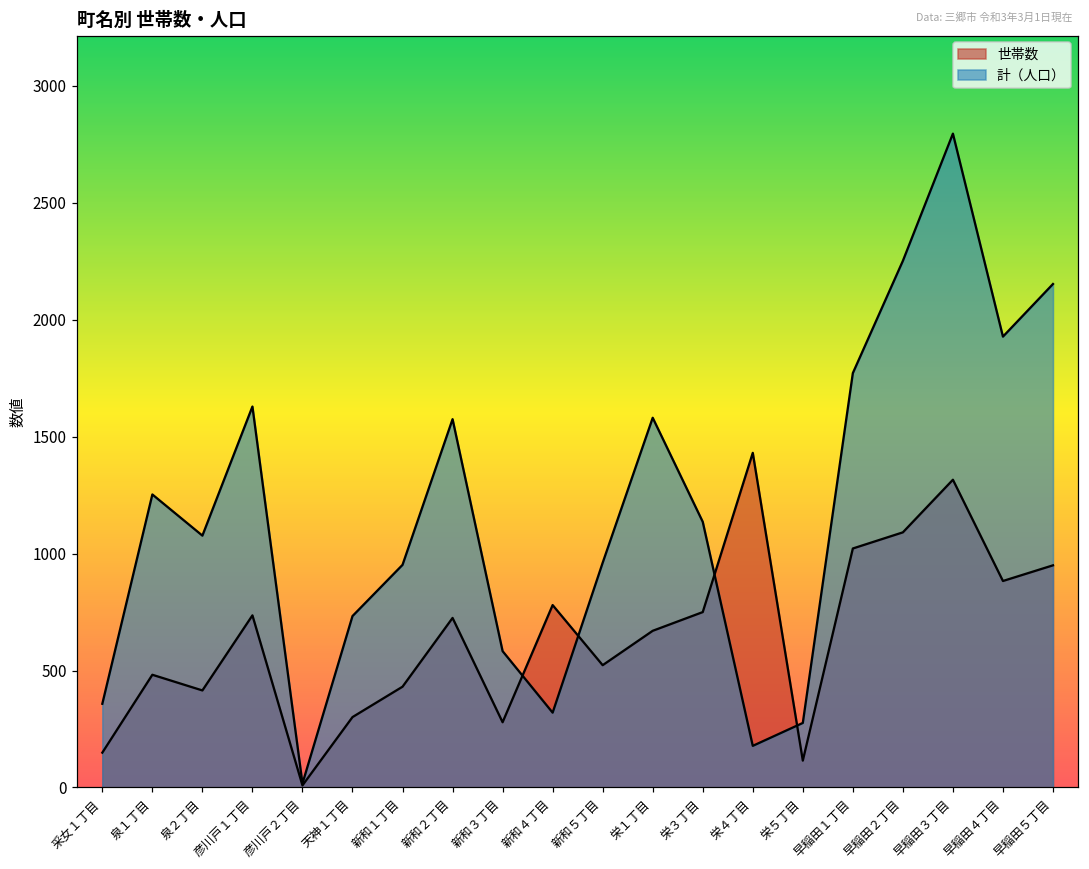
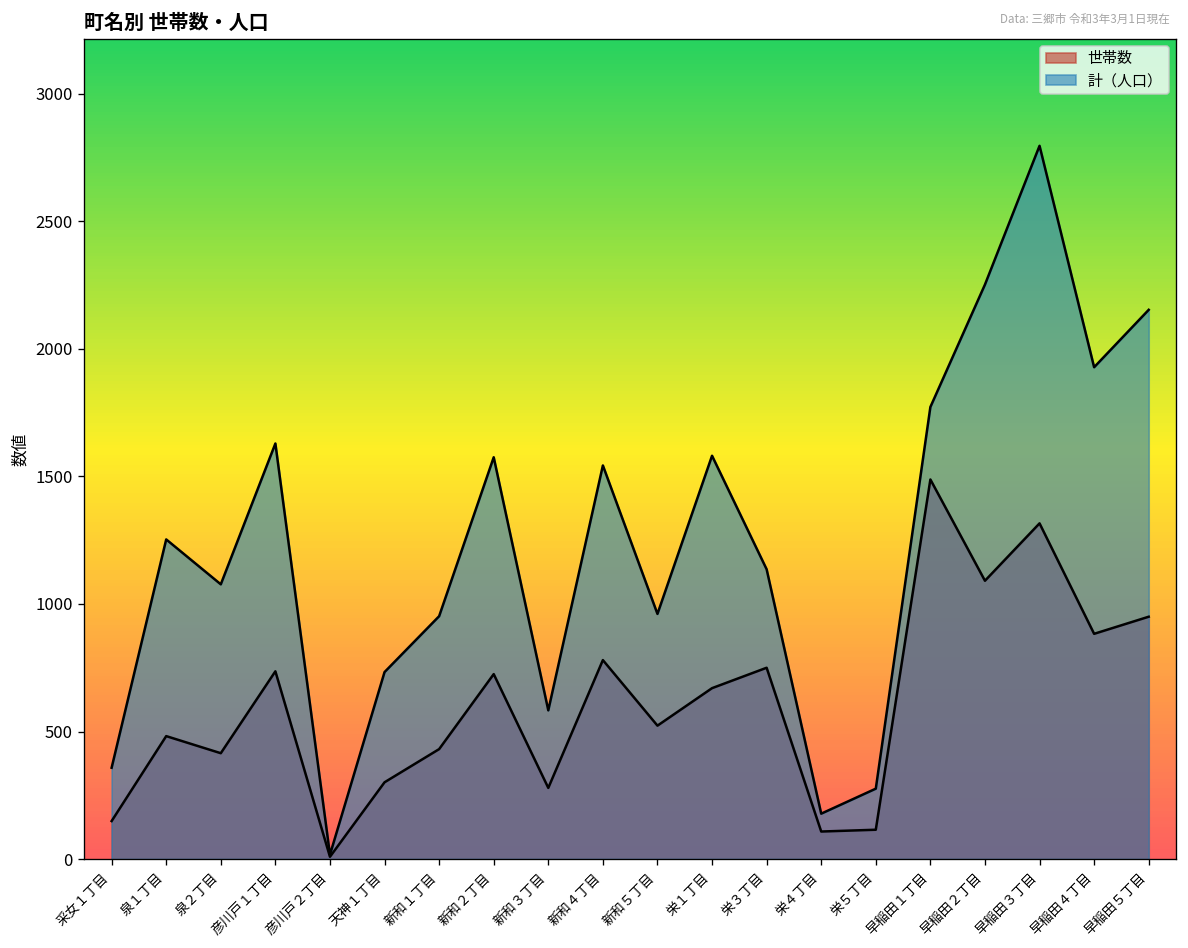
  {
    "世帯数": {
      "采女１丁目": 150,
      "泉１丁目": 480,
      "泉２丁目": 420,
      "彦川戸１丁目": 740,
      "天神１丁目": 300,
      "新和１丁目": 430,
      "新和２丁目": 730,
      "新和３丁目": 280,
      "新和４丁目": 780,
      "新和５丁目": 520,
      "栄１丁目": 670,
      "栄３丁目": 750,
-     "栄４丁目": 1430,
+     "栄４丁目": 110,
      "栄５丁目": 120,
-     "早稲田１丁目": 1020,
+     "早稲田１丁目": 1490,
      "早稲田２丁目": 1090,
      "早稲田３丁目": 1320,
      "早稲田４丁目": 880,
      "早稲田５丁目": 950
    },
    "計（人口）": {
      "采女１丁目": 360,
      "泉１丁目": 1250,
      "泉２丁目": 1080,
      "彦川戸１丁目": 1630,
      "天神１丁目": 730,
      "新和１丁目": 950,
      "新和２丁目": 1580,
      "新和３丁目": 580,
-     "新和４丁目": 320,
+     "新和４丁目": 1540,
      "新和５丁目": 960,
      "栄１丁目": 1580,
      "栄３丁目": 1140,
      "栄４丁目": 180,
      "栄５丁目": 280,
      "早稲田１丁目": 1770,
      "早稲田２丁目": 2250,
      "早稲田３丁目": 2800,
      "早稲田４丁目": 1930,
      "早稲田５丁目": 2150
    }
  }
